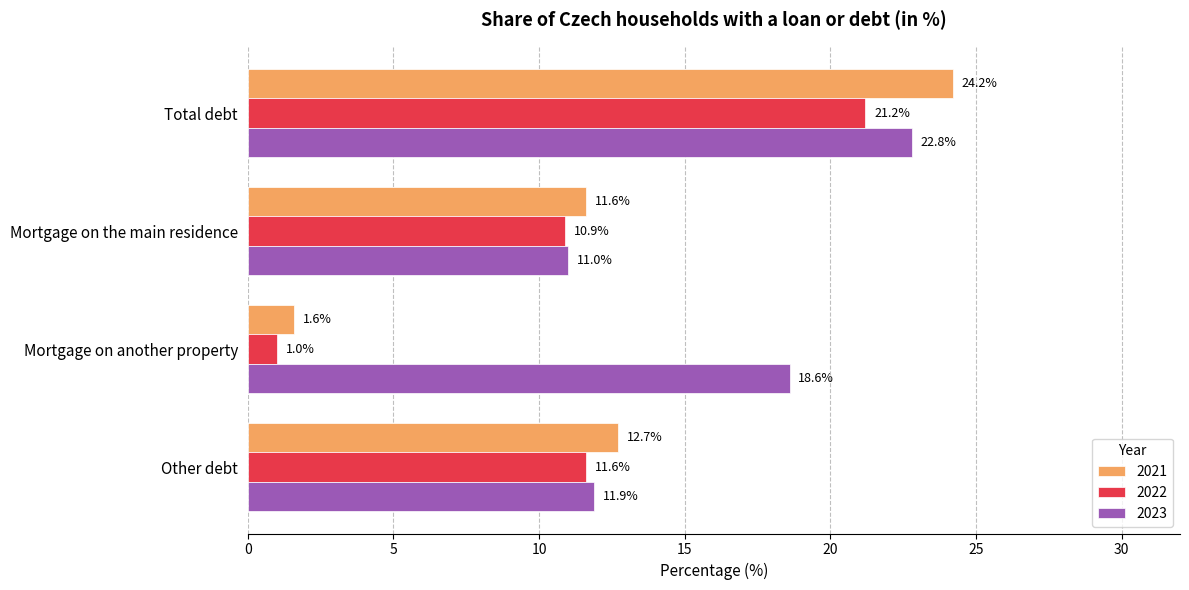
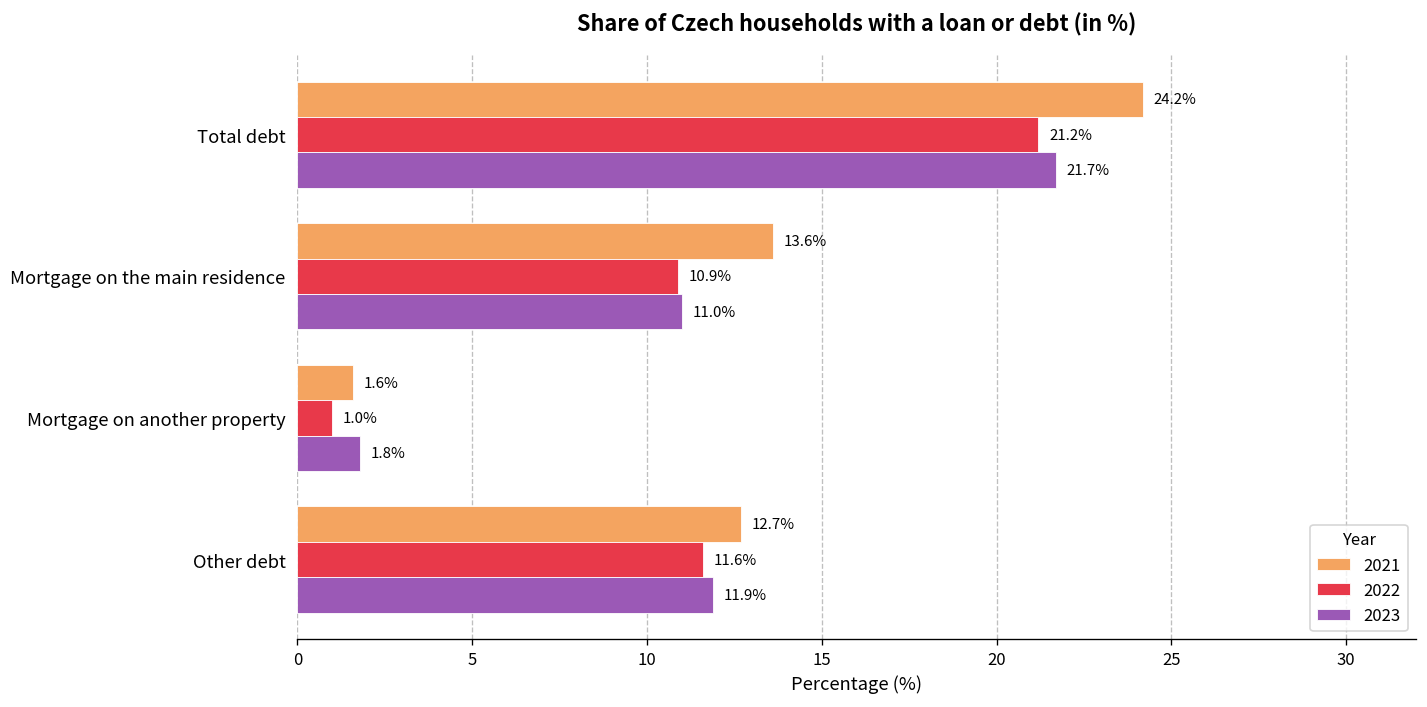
  {
    "2021": {
      "Total debt": "24.2%",
-     "Mortgage on the main residence": "11.6%",
+     "Mortgage on the main residence": "13.6%",
      "Mortgage on another property": "1.6%",
      "Other debt": "12.7%"
    },
    "2022": {
      "Total debt": "21.2%",
      "Mortgage on the main residence": "10.9%",
      "Mortgage on another property": "1.0%",
      "Other debt": "11.6%"
    },
    "2023": {
-     "Total debt": "22.8%",
+     "Total debt": "21.7%",
      "Mortgage on the main residence": "11.0%",
-     "Mortgage on another property": "18.6%",
+     "Mortgage on another property": "1.8%",
      "Other debt": "11.9%"
    }
  }
